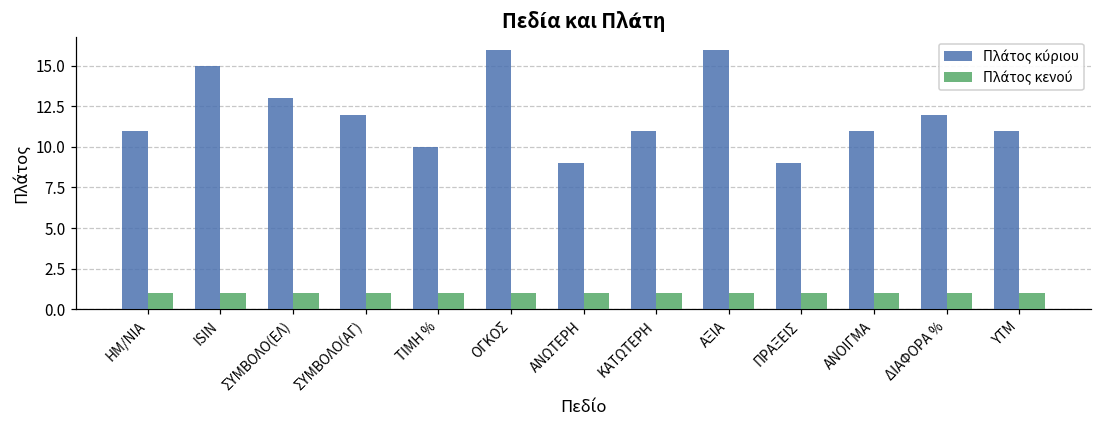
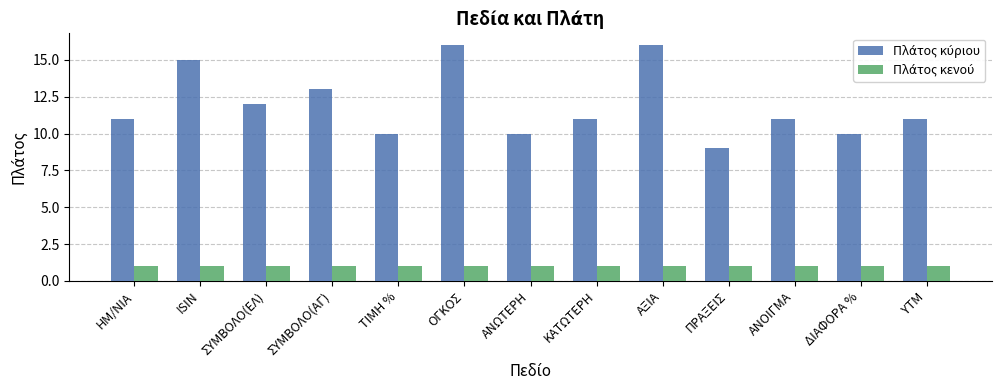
  {
    "Πλάτος κύριου": {
      "ΗΜ/ΝΙΑ": 11,
      "ISIN": 15,
-     "ΣΥΜΒΟΛΟ(ΕΛ)": 13,
-     "ΣΥΜΒΟΛΟ(ΑΓ)": 12,
+     "ΣΥΜΒΟΛΟ(ΕΛ)": 12,
+     "ΣΥΜΒΟΛΟ(ΑΓ)": 13,
      "ΤΙΜΗ %": 10,
      "ΟΓΚΟΣ": 16,
-     "ΑΝΩΤΕΡΗ": 9,
+     "ΑΝΩΤΕΡΗ": 10,
      "ΚΑΤΩΤΕΡΗ": 11,
      "ΑΞΙΑ": 16,
      "ΠΡΑΞΕΙΣ": 9,
      "ΑΝΟΙΓΜΑ": 11,
-     "ΔΙΑΦΟΡΑ %": 12,
+     "ΔΙΑΦΟΡΑ %": 10,
      "YTM": 11
    },
    "Πλάτος κενού": {
      "ΗΜ/ΝΙΑ": 1,
      "ISIN": 1,
      "ΣΥΜΒΟΛΟ(ΕΛ)": 1,
      "ΣΥΜΒΟΛΟ(ΑΓ)": 1,
      "ΤΙΜΗ %": 1,
      "ΟΓΚΟΣ": 1,
      "ΑΝΩΤΕΡΗ": 1,
      "ΚΑΤΩΤΕΡΗ": 1,
      "ΑΞΙΑ": 1,
      "ΠΡΑΞΕΙΣ": 1,
      "ΑΝΟΙΓΜΑ": 1,
      "ΔΙΑΦΟΡΑ %": 1,
      "YTM": 1
    }
  }
